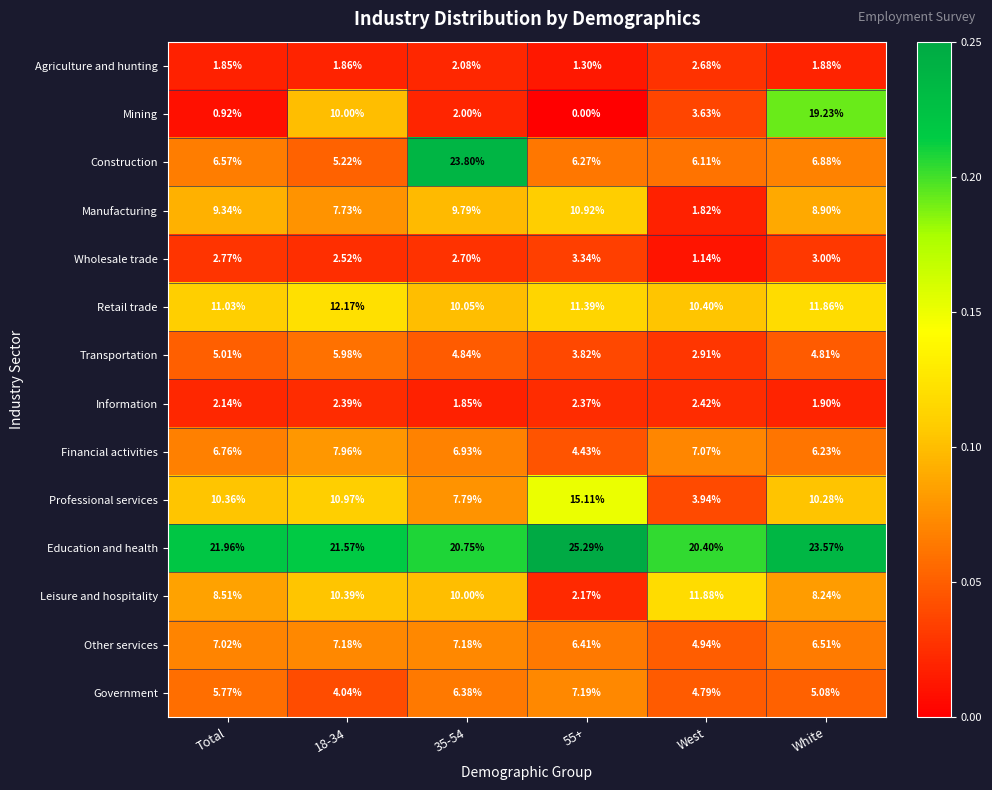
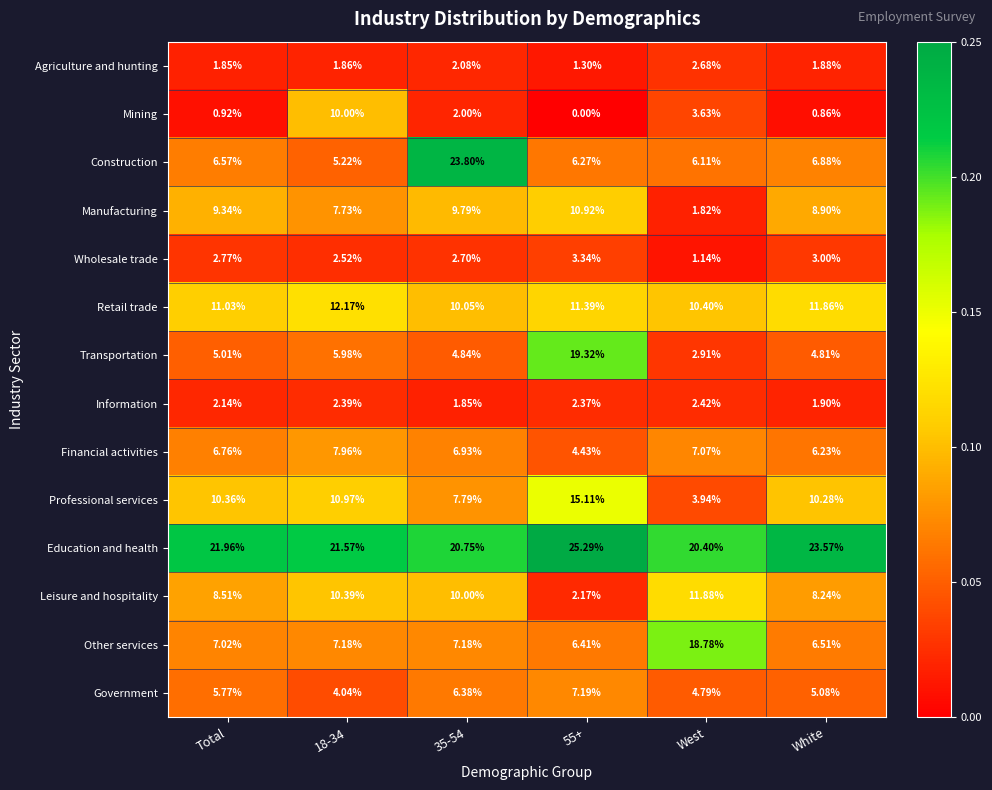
  {
    "Agriculture and hunting": {
      "Total": "1.85%",
      "18-34": "1.86%",
      "35-54": "2.08%",
      "55+": "1.30%",
      "West": "2.68%",
      "White": "1.88%"
    },
    "Mining": {
      "Total": "0.92%",
      "18-34": "10.00%",
      "35-54": "2.00%",
      "55+": "0.00%",
      "West": "3.63%",
-     "White": "19.23%"
+     "White": "0.86%"
    },
    "Construction": {
      "Total": "6.57%",
      "18-34": "5.22%",
      "35-54": "23.80%",
      "55+": "6.27%",
      "West": "6.11%",
      "White": "6.88%"
    },
    "Manufacturing": {
      "Total": "9.34%",
      "18-34": "7.73%",
      "35-54": "9.79%",
      "55+": "10.92%",
      "West": "1.82%",
      "White": "8.90%"
    },
    "Wholesale trade": {
      "Total": "2.77%",
      "18-34": "2.52%",
      "35-54": "2.70%",
      "55+": "3.34%",
      "West": "1.14%",
      "White": "3.00%"
    },
    "Retail trade": {
      "Total": "11.03%",
      "18-34": "12.17%",
      "35-54": "10.05%",
      "55+": "11.39%",
      "West": "10.40%",
      "White": "11.86%"
    },
    "Transportation": {
      "Total": "5.01%",
      "18-34": "5.98%",
      "35-54": "4.84%",
-     "55+": "3.82%",
+     "55+": "19.32%",
      "West": "2.91%",
      "White": "4.81%"
    },
    "Information": {
      "Total": "2.14%",
      "18-34": "2.39%",
      "35-54": "1.85%",
      "55+": "2.37%",
      "West": "2.42%",
      "White": "1.90%"
    },
    "Financial activities": {
      "Total": "6.76%",
      "18-34": "7.96%",
      "35-54": "6.93%",
      "55+": "4.43%",
      "West": "7.07%",
      "White": "6.23%"
    },
    "Professional services": {
      "Total": "10.36%",
      "18-34": "10.97%",
      "35-54": "7.79%",
      "55+": "15.11%",
      "West": "3.94%",
      "White": "10.28%"
    },
    "Education and health": {
      "Total": "21.96%",
      "18-34": "21.57%",
      "35-54": "20.75%",
      "55+": "25.29%",
      "West": "20.40%",
      "White": "23.57%"
    },
    "Leisure and hospitality": {
      "Total": "8.51%",
      "18-34": "10.39%",
      "35-54": "10.00%",
      "55+": "2.17%",
      "West": "11.88%",
      "White": "8.24%"
    },
    "Other services": {
      "Total": "7.02%",
      "18-34": "7.18%",
      "35-54": "7.18%",
      "55+": "6.41%",
-     "West": "4.94%",
+     "West": "18.78%",
      "White": "6.51%"
    },
    "Government": {
      "Total": "5.77%",
      "18-34": "4.04%",
      "35-54": "6.38%",
      "55+": "7.19%",
      "West": "4.79%",
      "White": "5.08%"
    }
  }
